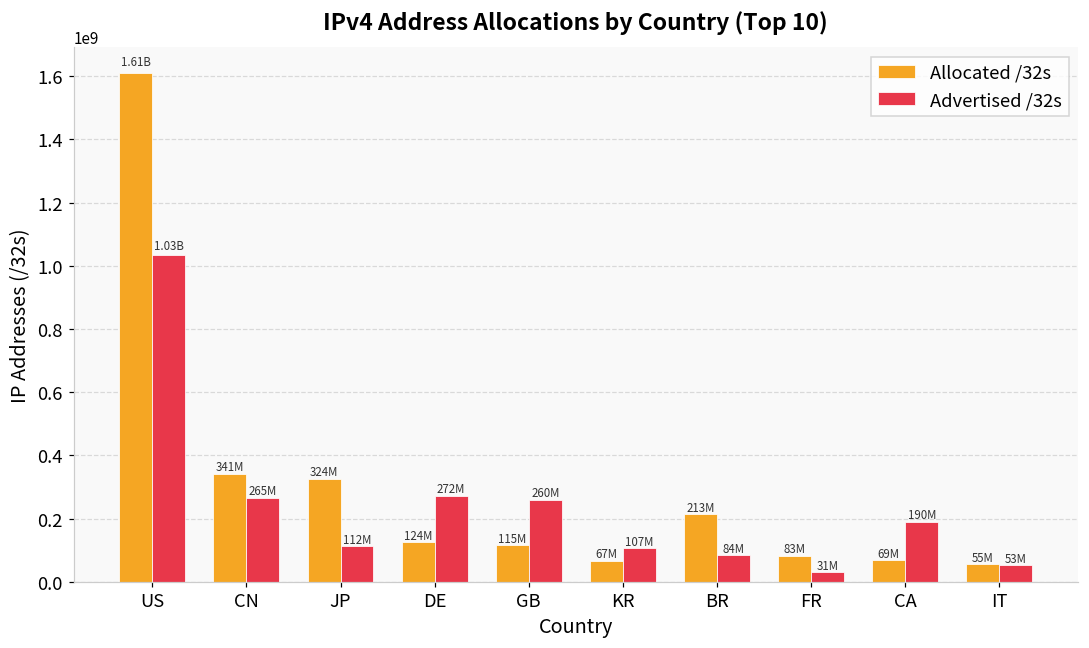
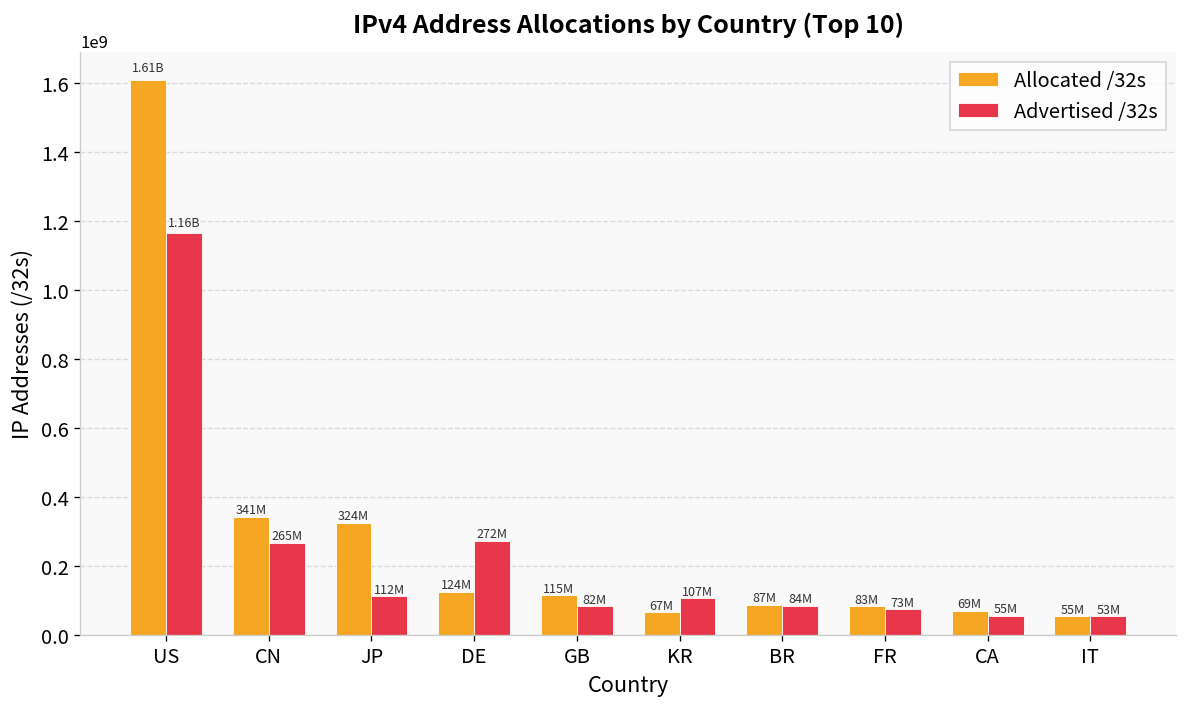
  {
    "Allocated /32s": {
      "US": "1.61B",
      "CN": "341M",
      "JP": "324M",
      "DE": "124M",
      "GB": "115M",
      "KR": "67M",
-     "BR": "213M",
+     "BR": "87M",
      "FR": "83M",
      "CA": "69M",
      "IT": "55M"
    },
    "Advertised /32s": {
-     "US": "1.03B",
+     "US": "1.16B",
      "CN": "265M",
      "JP": "112M",
      "DE": "272M",
-     "GB": "260M",
+     "GB": "82M",
      "KR": "107M",
      "BR": "84M",
-     "FR": "31M",
-     "CA": "190M",
+     "FR": "73M",
+     "CA": "55M",
      "IT": "53M"
    }
  }
